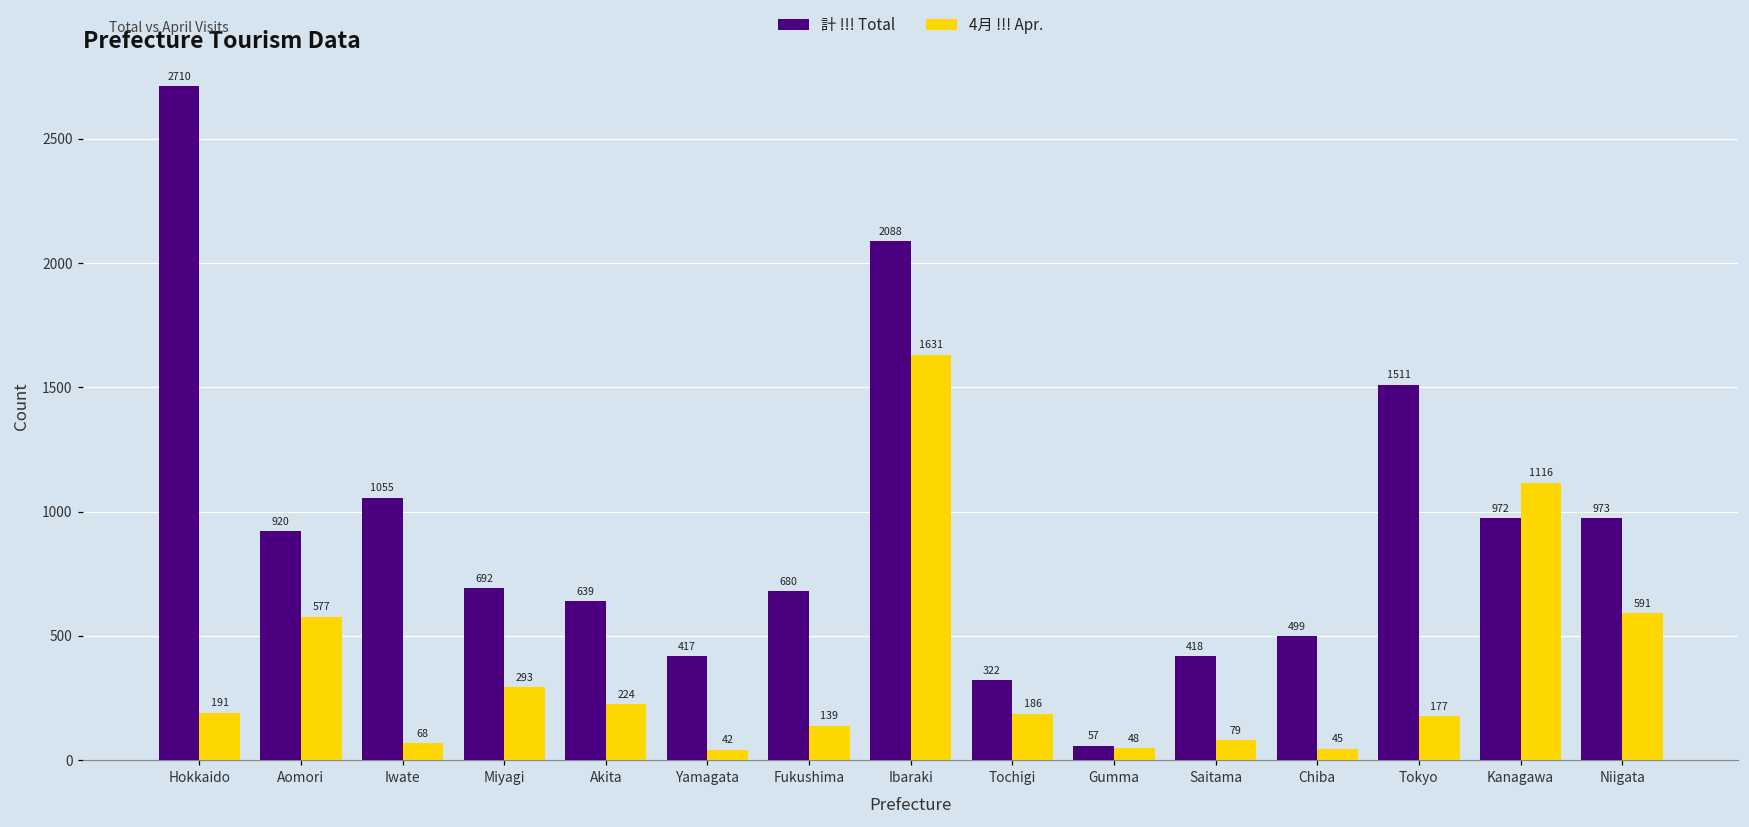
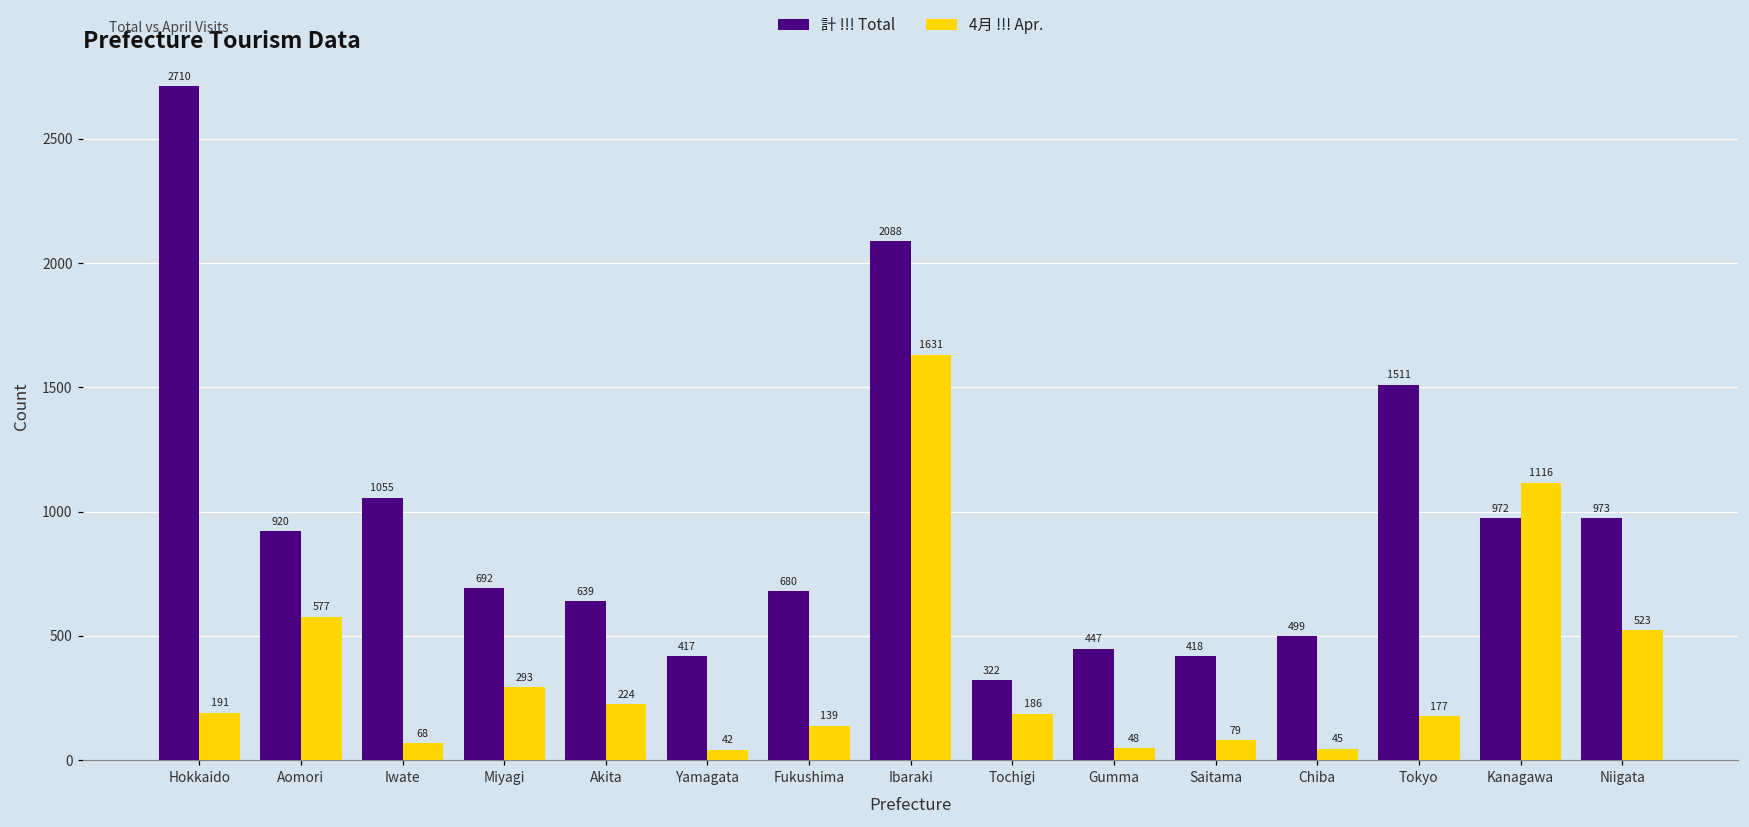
  {
    "計 !!! Total": {
      "Hokkaido": 2710,
      "Aomori": 920,
      "Iwate": 1055,
      "Miyagi": 692,
      "Akita": 639,
      "Yamagata": 417,
      "Fukushima": 680,
      "Ibaraki": 2088,
      "Tochigi": 322,
-     "Gumma": 57,
+     "Gumma": 447,
      "Saitama": 418,
      "Chiba": 499,
      "Tokyo": 1511,
      "Kanagawa": 972,
      "Niigata": 973
    },
    "4月 !!! Apr.": {
      "Hokkaido": 191,
      "Aomori": 577,
      "Iwate": 68,
      "Miyagi": 293,
      "Akita": 224,
      "Yamagata": 42,
      "Fukushima": 139,
      "Ibaraki": 1631,
      "Tochigi": 186,
      "Gumma": 48,
      "Saitama": 79,
      "Chiba": 45,
      "Tokyo": 177,
      "Kanagawa": 1116,
-     "Niigata": 591
+     "Niigata": 523
    }
  }
